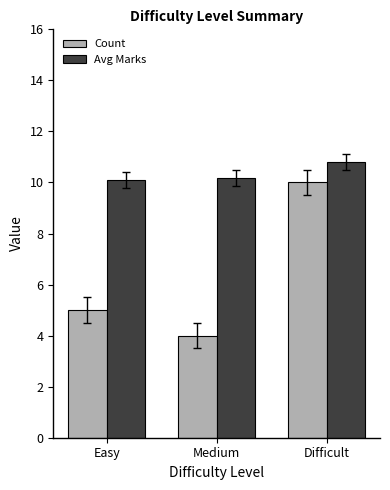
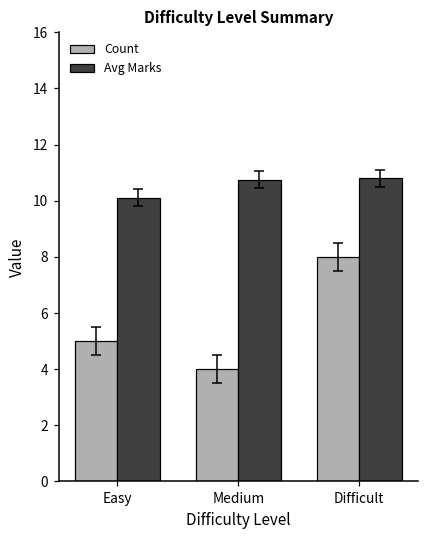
  {
    "Count": {
      "Easy": 5,
      "Medium": 4,
-     "Difficult": 10
+     "Difficult": 8
    },
    "Avg Marks": {
      "Easy": 10.1,
-     "Medium": 10.2,
+     "Medium": 10.8,
      "Difficult": 10.8
    }
  }
